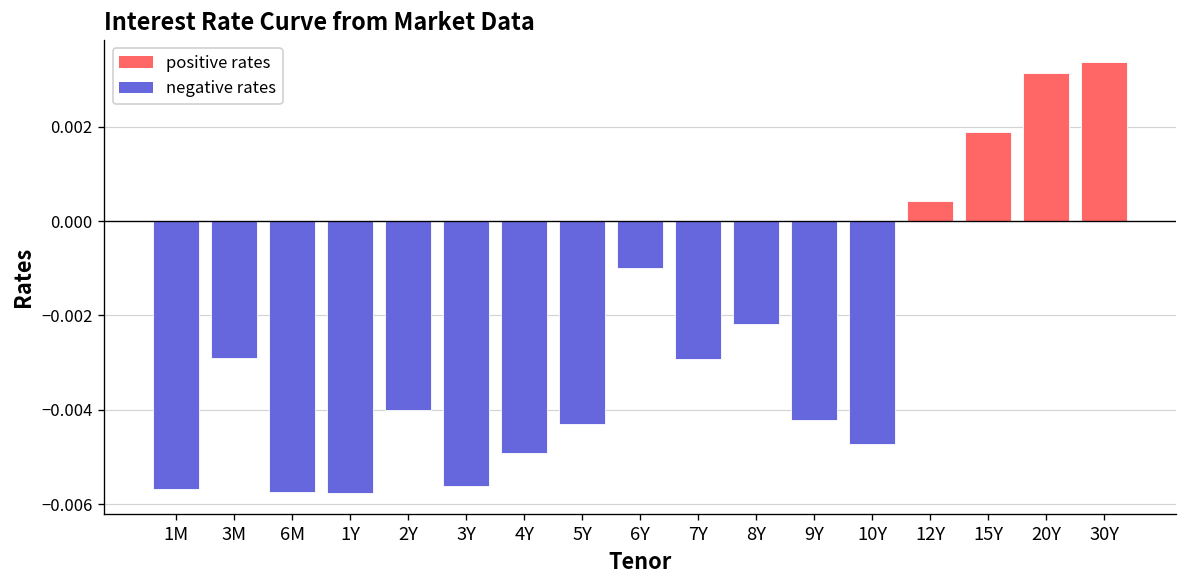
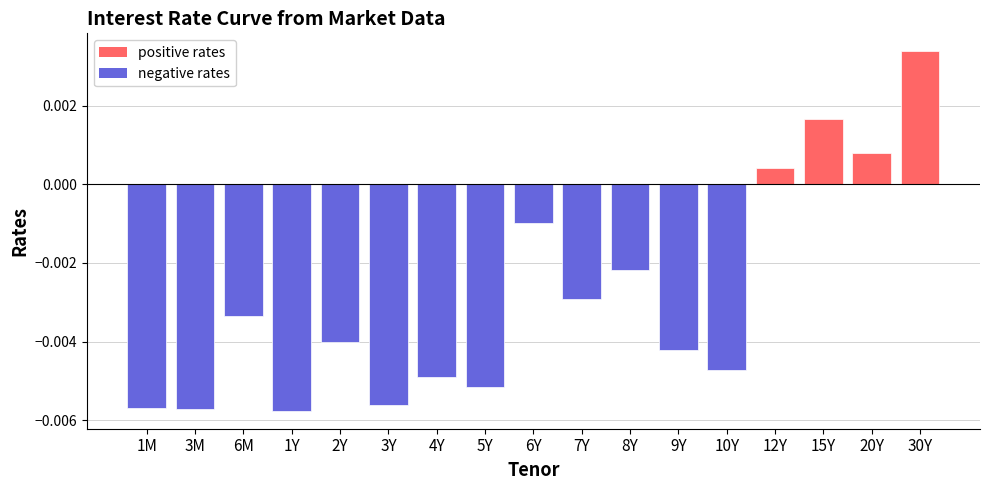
  {
    "1M": -0.0057,
-   "3M": -0.0029,
-   "6M": -0.0057,
+   "3M": -0.0057,
+   "6M": -0.0034,
    "1Y": -0.0058,
    "2Y": -0.0040,
    "3Y": -0.0056,
    "4Y": -0.0049,
-   "5Y": -0.0043,
+   "5Y": -0.0052,
    "6Y": -0.0010,
    "7Y": -0.0029,
    "8Y": -0.0022,
    "9Y": -0.0042,
    "10Y": -0.0047,
    "12Y": 0.0004,
-   "15Y": 0.0019,
-   "20Y": 0.0031,
+   "15Y": 0.0017,
+   "20Y": 0.0008,
    "30Y": 0.0034
  }
